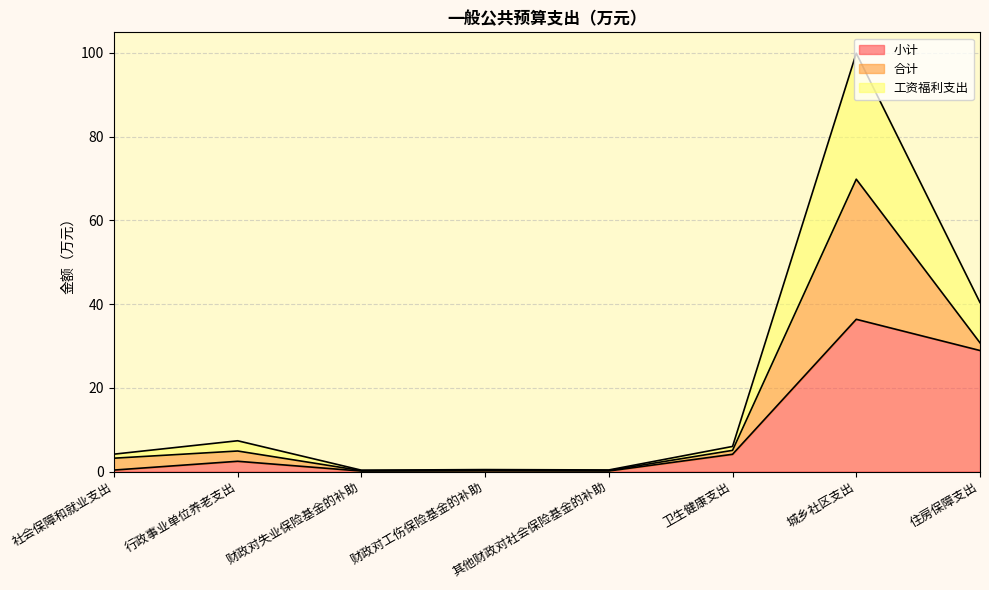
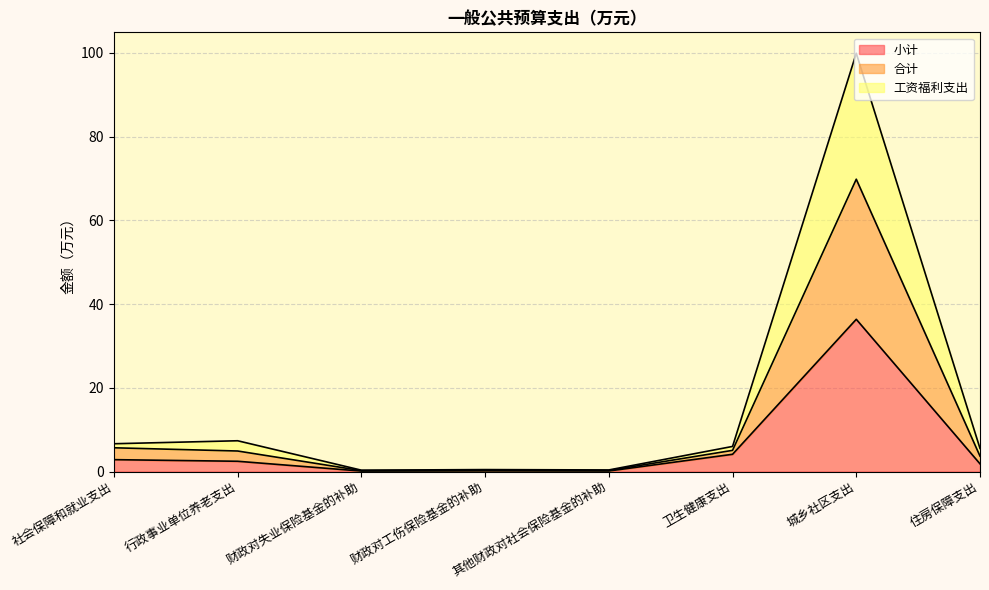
  {
    "小计": {
-     "社会保障和就业支出": 0,
+     "社会保障和就业支出": 3,
      "行政事业单位养老支出": 2,
      "卫生健康支出": 4,
      "城乡社区支出": 36,
-     "住房保障支出": 29
+     "住房保障支出": 2
    },
    "合计": {
      "社会保障和就业支出": 3,
      "行政事业单位养老支出": 2,
      "卫生健康支出": 1,
      "城乡社区支出": 33,
      "住房保障支出": 2
    },
    "工资福利支出": {
      "社会保障和就业支出": 1,
      "行政事业单位养老支出": 2,
      "卫生健康支出": 1,
-     "住房保障支出": 10
+     "住房保障支出": 2
    }
  }
